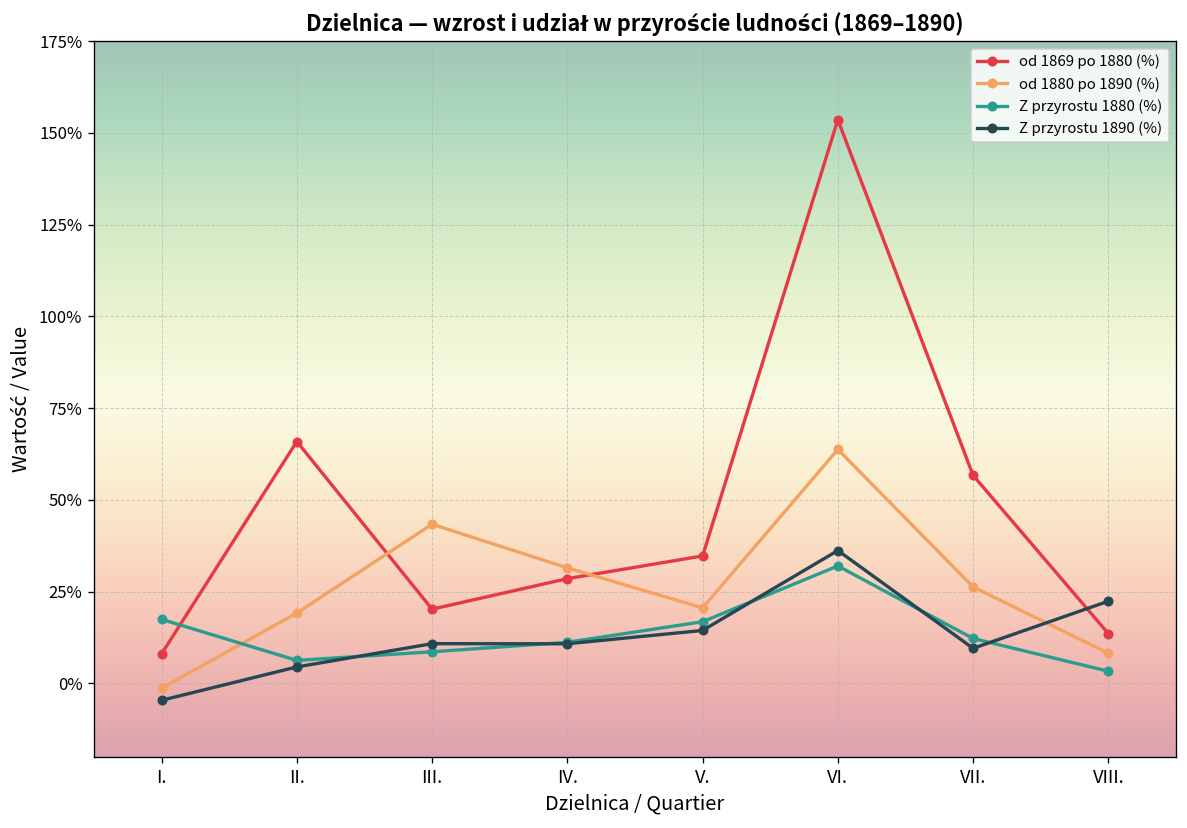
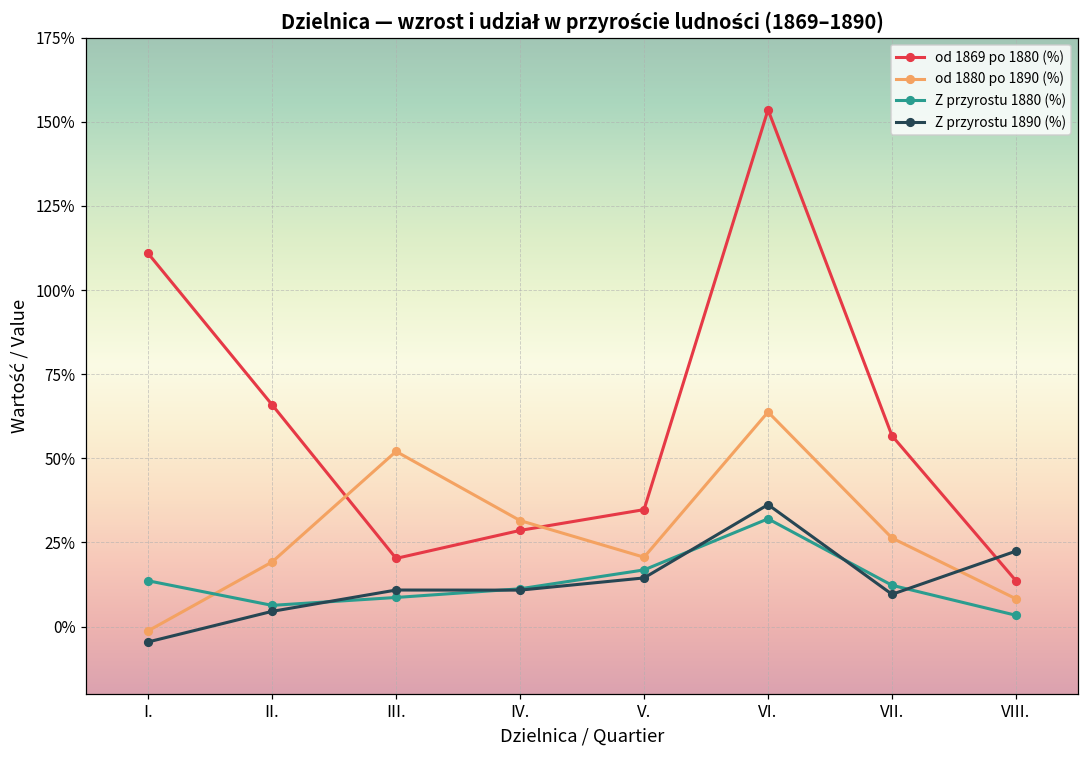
  {
    "od 1869 po 1880 (%)": {
-     "I.": "8%",
+     "I.": "111%",
      "II.": "66%",
      "III.": "20%",
      "IV.": "29%",
      "V.": "35%",
      "VI.": "154%",
      "VII.": "57%",
      "VIII.": "14%"
    },
    "od 1880 po 1890 (%)": {
      "I.": "-1%",
      "II.": "19%",
-     "III.": "43%",
+     "III.": "52%",
      "IV.": "31%",
      "V.": "21%",
      "VI.": "64%",
      "VII.": "26%",
      "VIII.": "8%"
    },
    "Z przyrostu 1880 (%)": {
-     "I.": "17%",
+     "I.": "14%",
      "II.": "6%",
      "III.": "9%",
      "V.": "17%",
      "VI.": "32%",
      "VII.": "12%",
      "VIII.": "3%"
    },
    "Z przyrostu 1890 (%)": {
      "I.": "-5%",
      "II.": "5%",
      "III.": "11%",
      "V.": "14%",
      "VI.": "36%",
      "VII.": "10%",
      "VIII.": "22%"
    }
  }
